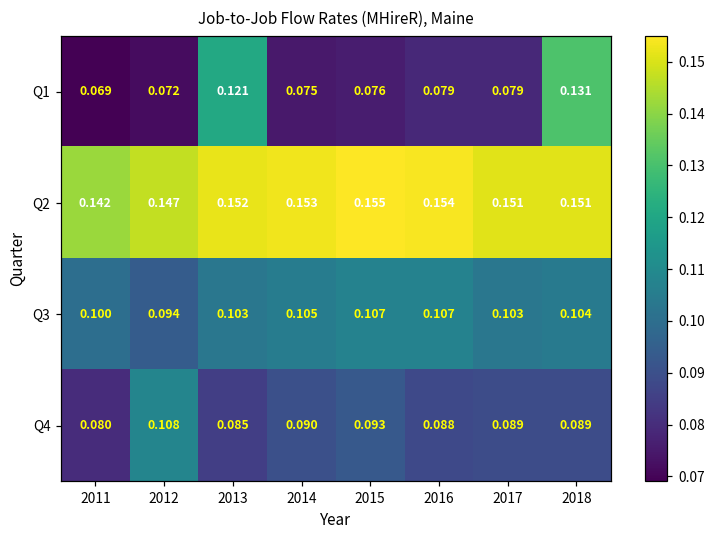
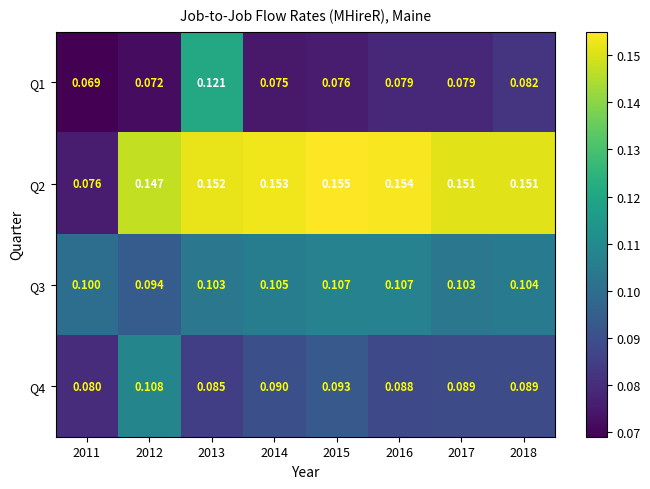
  {
    "Q1": {
      "2011": 0.069,
      "2012": 0.072,
      "2013": 0.121,
      "2014": 0.075,
      "2015": 0.076,
      "2016": 0.079,
      "2017": 0.079,
-     "2018": 0.131
+     "2018": 0.082
    },
    "Q2": {
-     "2011": 0.142,
+     "2011": 0.076,
      "2012": 0.147,
      "2013": 0.152,
      "2014": 0.153,
      "2015": 0.155,
      "2016": 0.154,
      "2017": 0.151,
      "2018": 0.151
    },
    "Q3": {
      "2011": 0.100,
      "2012": 0.094,
      "2013": 0.103,
      "2014": 0.105,
      "2015": 0.107,
      "2016": 0.107,
      "2017": 0.103,
      "2018": 0.104
    },
    "Q4": {
      "2011": 0.080,
      "2012": 0.108,
      "2013": 0.085,
      "2014": 0.090,
      "2015": 0.093,
      "2016": 0.088,
      "2017": 0.089,
      "2018": 0.089
    }
  }
